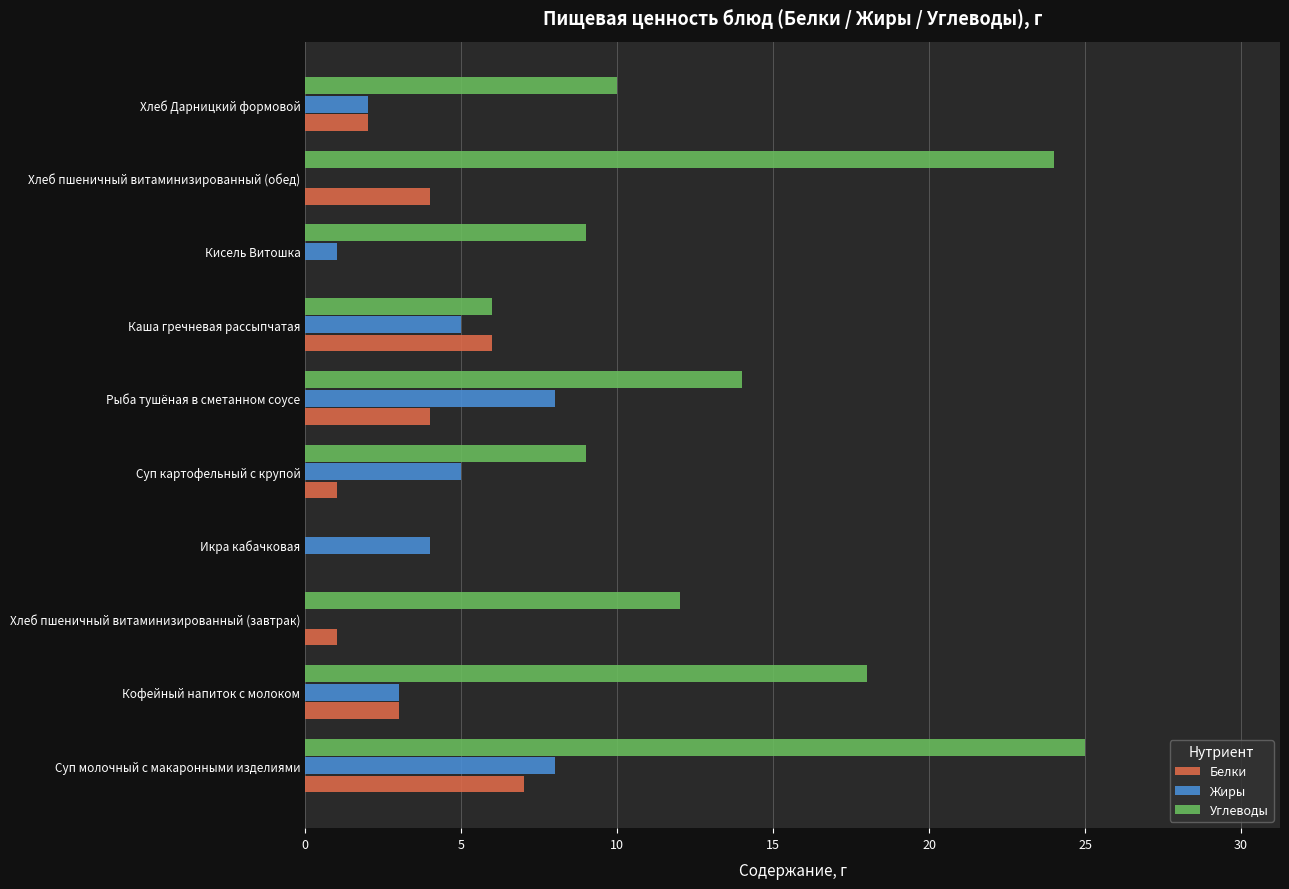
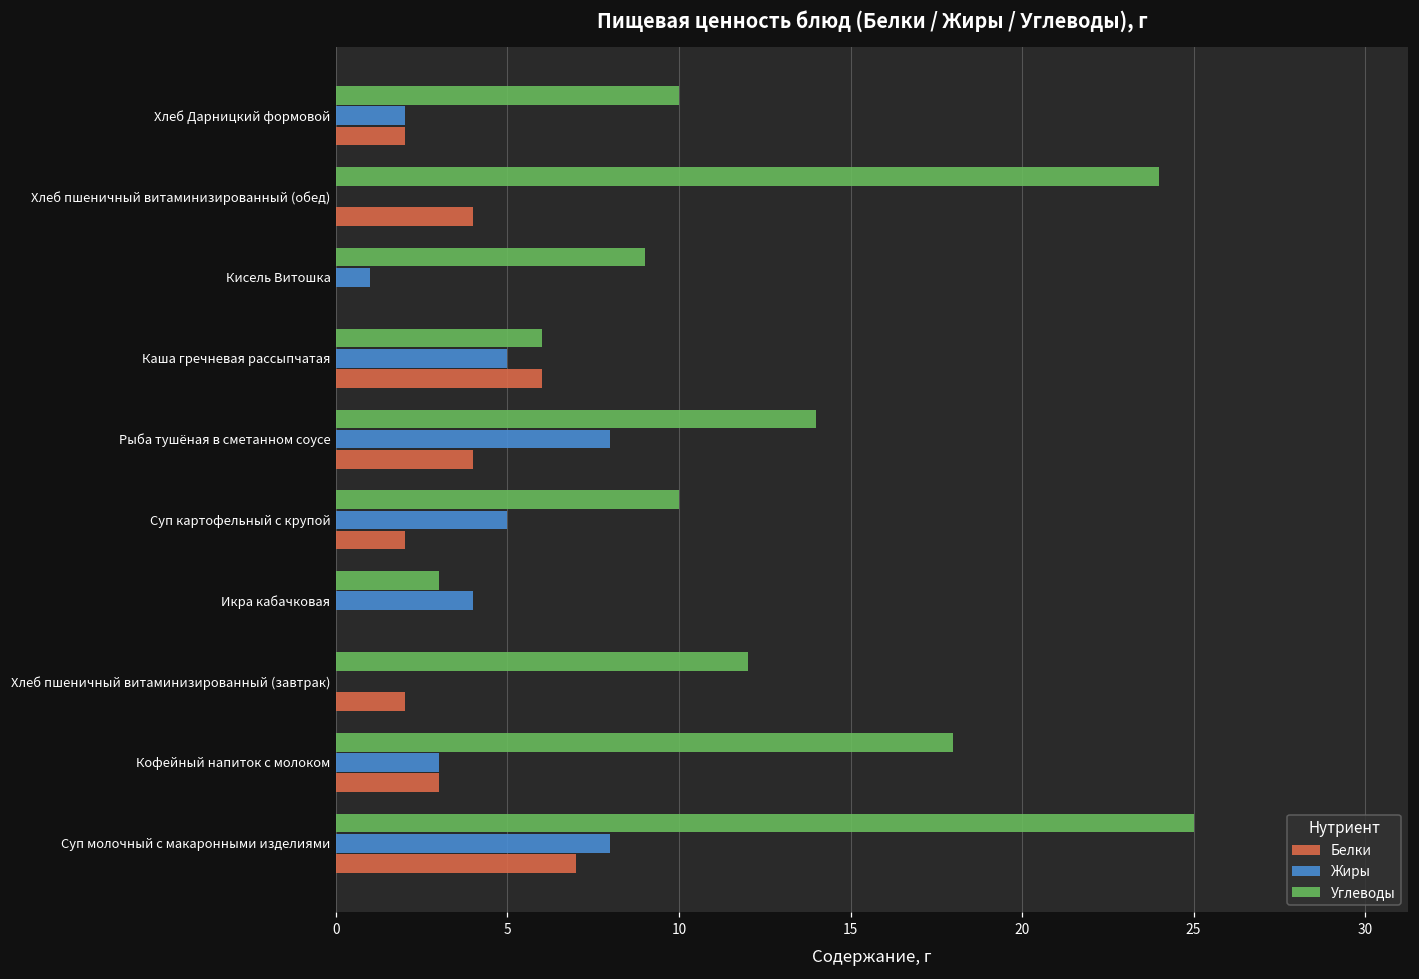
  {
    "Белки": {
      "Хлеб Дарницкий формовой": 2,
      "Хлеб пшеничный витаминизированный (обед)": 4,
      "Кисель Витошка": 0,
      "Каша гречневая рассыпчатая": 6,
      "Рыба тушёная в сметанном соусе": 4,
-     "Суп картофельный с крупой": 1,
+     "Суп картофельный с крупой": 2,
      "Икра кабачковая": 0,
-     "Хлеб пшеничный витаминизированный (завтрак)": 1,
+     "Хлеб пшеничный витаминизированный (завтрак)": 2,
      "Кофейный напиток с молоком": 3,
      "Суп молочный с макаронными изделиями": 7
    },
    "Жиры": {
      "Хлеб Дарницкий формовой": 2,
      "Хлеб пшеничный витаминизированный (обед)": 0,
      "Кисель Витошка": 1,
      "Каша гречневая рассыпчатая": 5,
      "Рыба тушёная в сметанном соусе": 8,
      "Суп картофельный с крупой": 5,
      "Икра кабачковая": 4,
      "Хлеб пшеничный витаминизированный (завтрак)": 0,
      "Кофейный напиток с молоком": 3,
      "Суп молочный с макаронными изделиями": 8
    },
    "Углеводы": {
      "Хлеб Дарницкий формовой": 10,
      "Хлеб пшеничный витаминизированный (обед)": 24,
      "Кисель Витошка": 9,
      "Каша гречневая рассыпчатая": 6,
      "Рыба тушёная в сметанном соусе": 14,
-     "Суп картофельный с крупой": 9,
-     "Икра кабачковая": 0,
+     "Суп картофельный с крупой": 10,
+     "Икра кабачковая": 3,
      "Хлеб пшеничный витаминизированный (завтрак)": 12,
      "Кофейный напиток с молоком": 18,
      "Суп молочный с макаронными изделиями": 25
    }
  }
